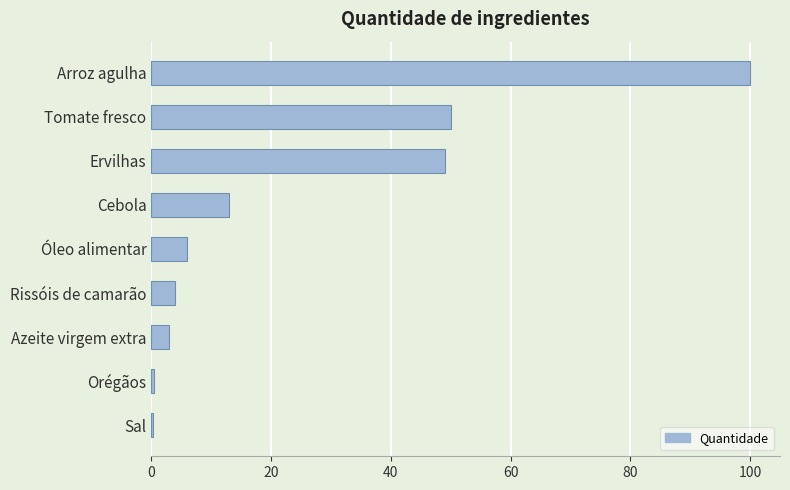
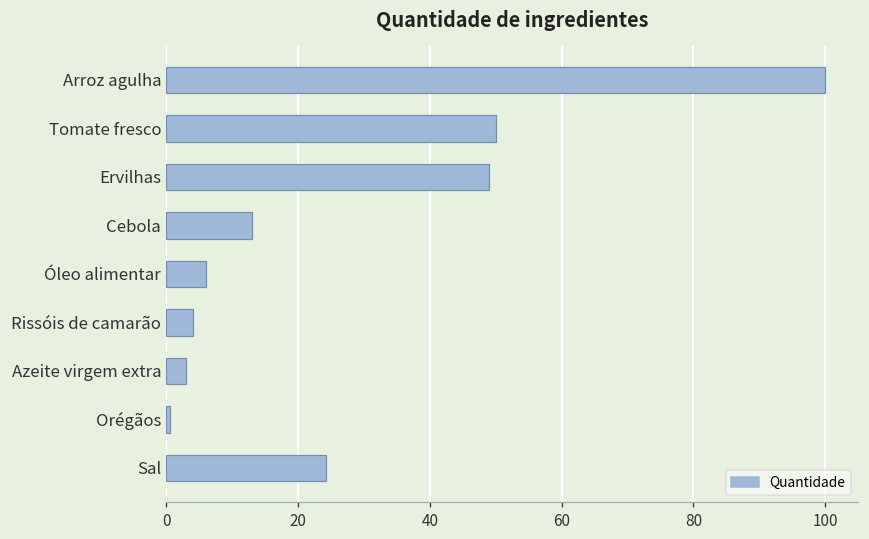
  {
    "Arroz agulha": 100,
    "Tomate fresco": 50,
    "Ervilhas": 49,
    "Cebola": 13,
    "Óleo alimentar": 6,
    "Rissóis de camarão": 4,
    "Azeite virgem extra": 3,
    "Orégãos": 1,
-   "Sal": 0
+   "Sal": 24
  }
